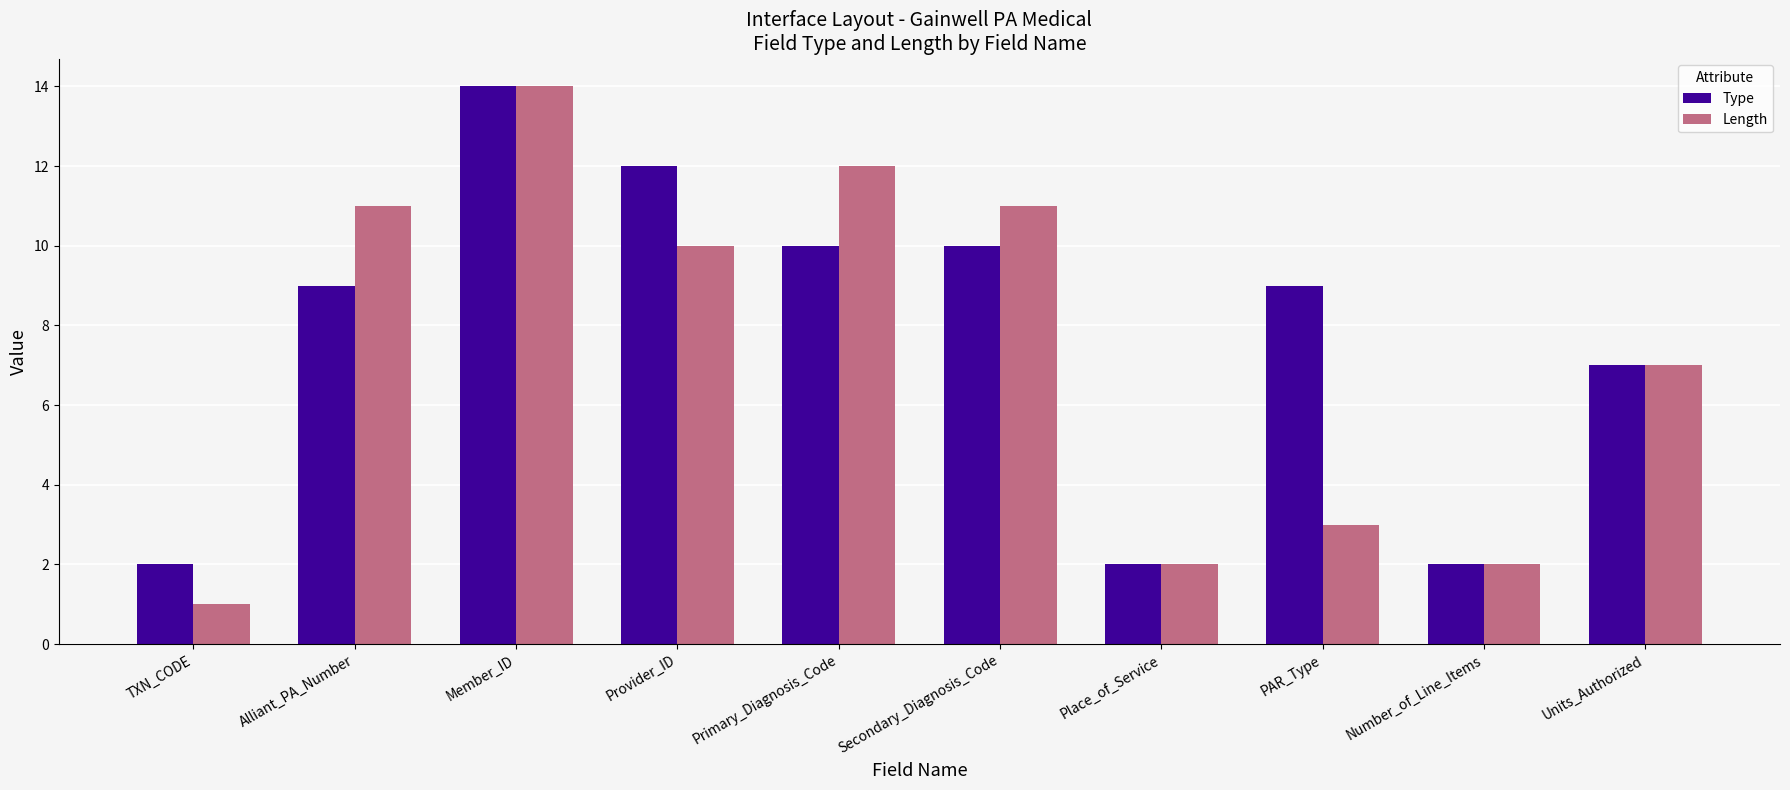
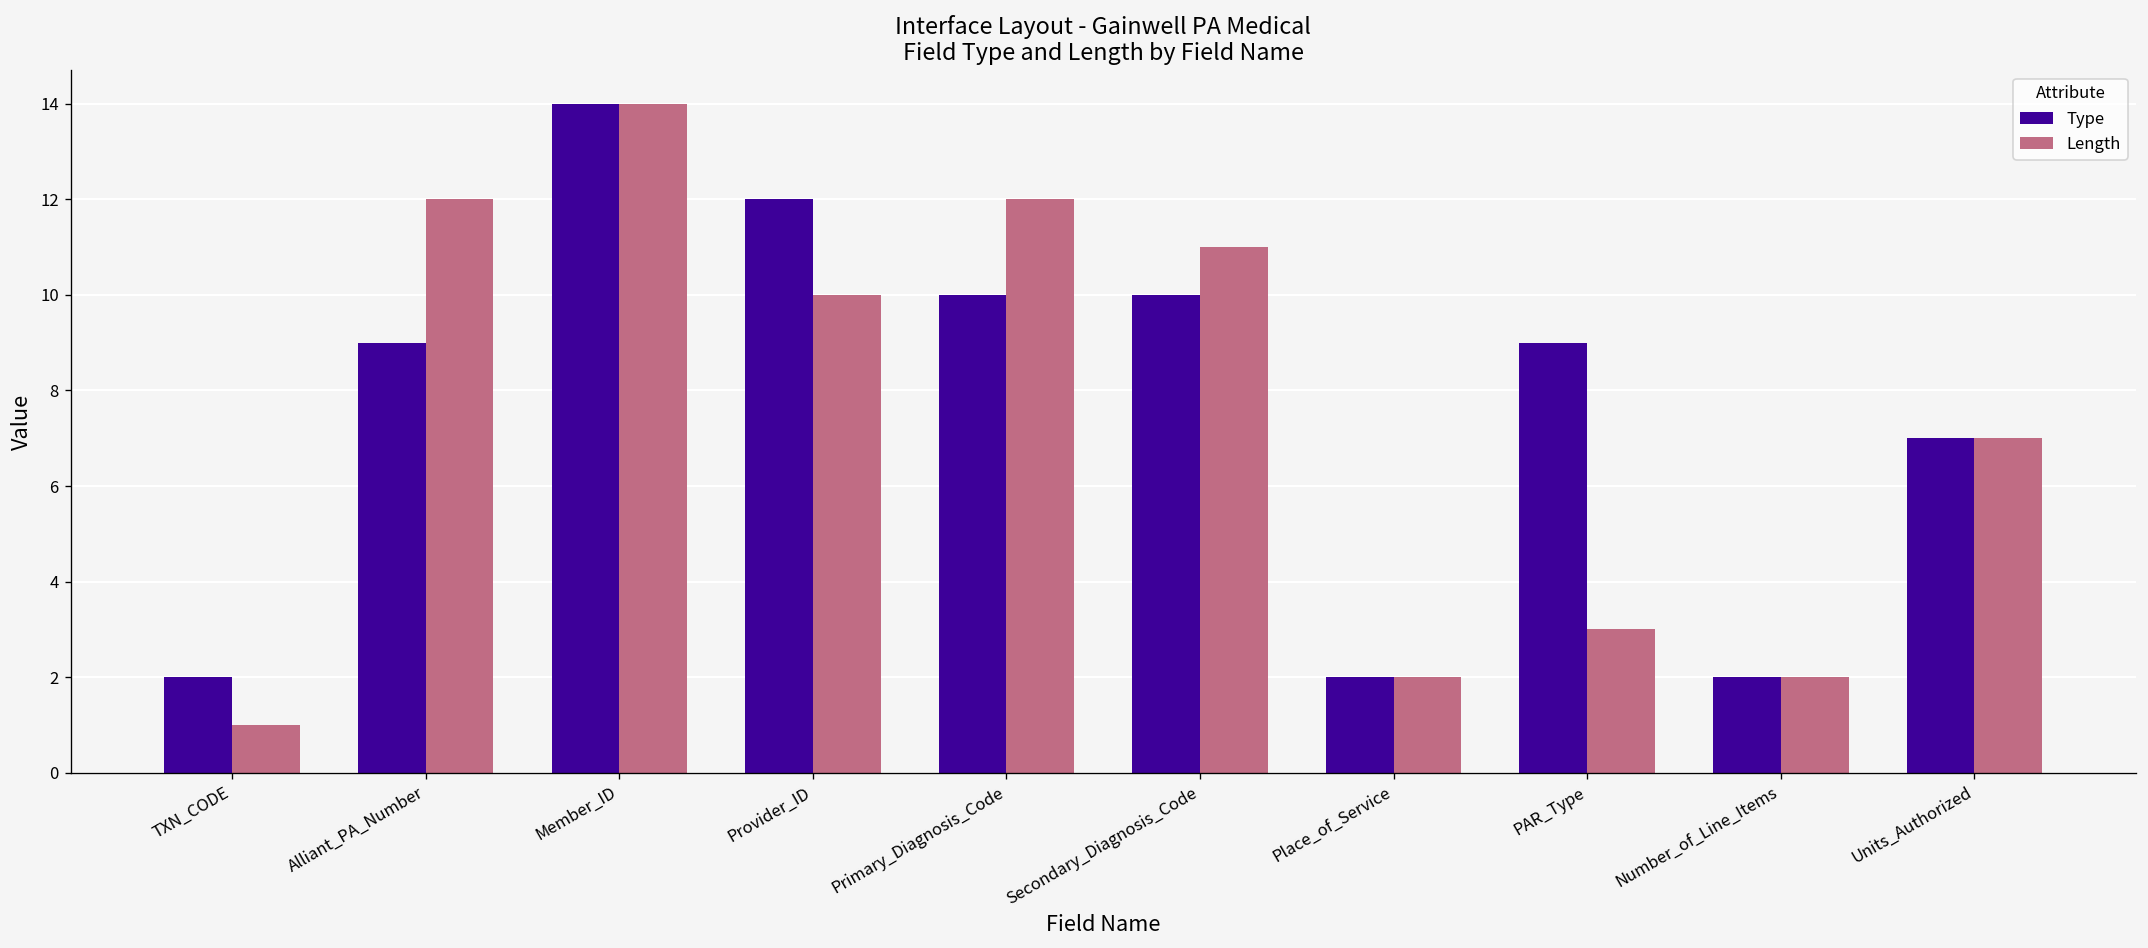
  {
    "Type": {
      "TXN_CODE": 2,
      "Alliant_PA_Number": 9,
      "Member_ID": 14,
      "Provider_ID": 12,
      "Primary_Diagnosis_Code": 10,
      "Secondary_Diagnosis_Code": 10,
      "Place_of_Service": 2,
      "PAR_Type": 9,
      "Number_of_Line_Items": 2,
      "Units_Authorized": 7
    },
    "Length": {
      "TXN_CODE": 1,
-     "Alliant_PA_Number": 11,
+     "Alliant_PA_Number": 12,
      "Member_ID": 14,
      "Provider_ID": 10,
      "Primary_Diagnosis_Code": 12,
      "Secondary_Diagnosis_Code": 11,
      "Place_of_Service": 2,
      "PAR_Type": 3,
      "Number_of_Line_Items": 2,
      "Units_Authorized": 7
    }
  }
